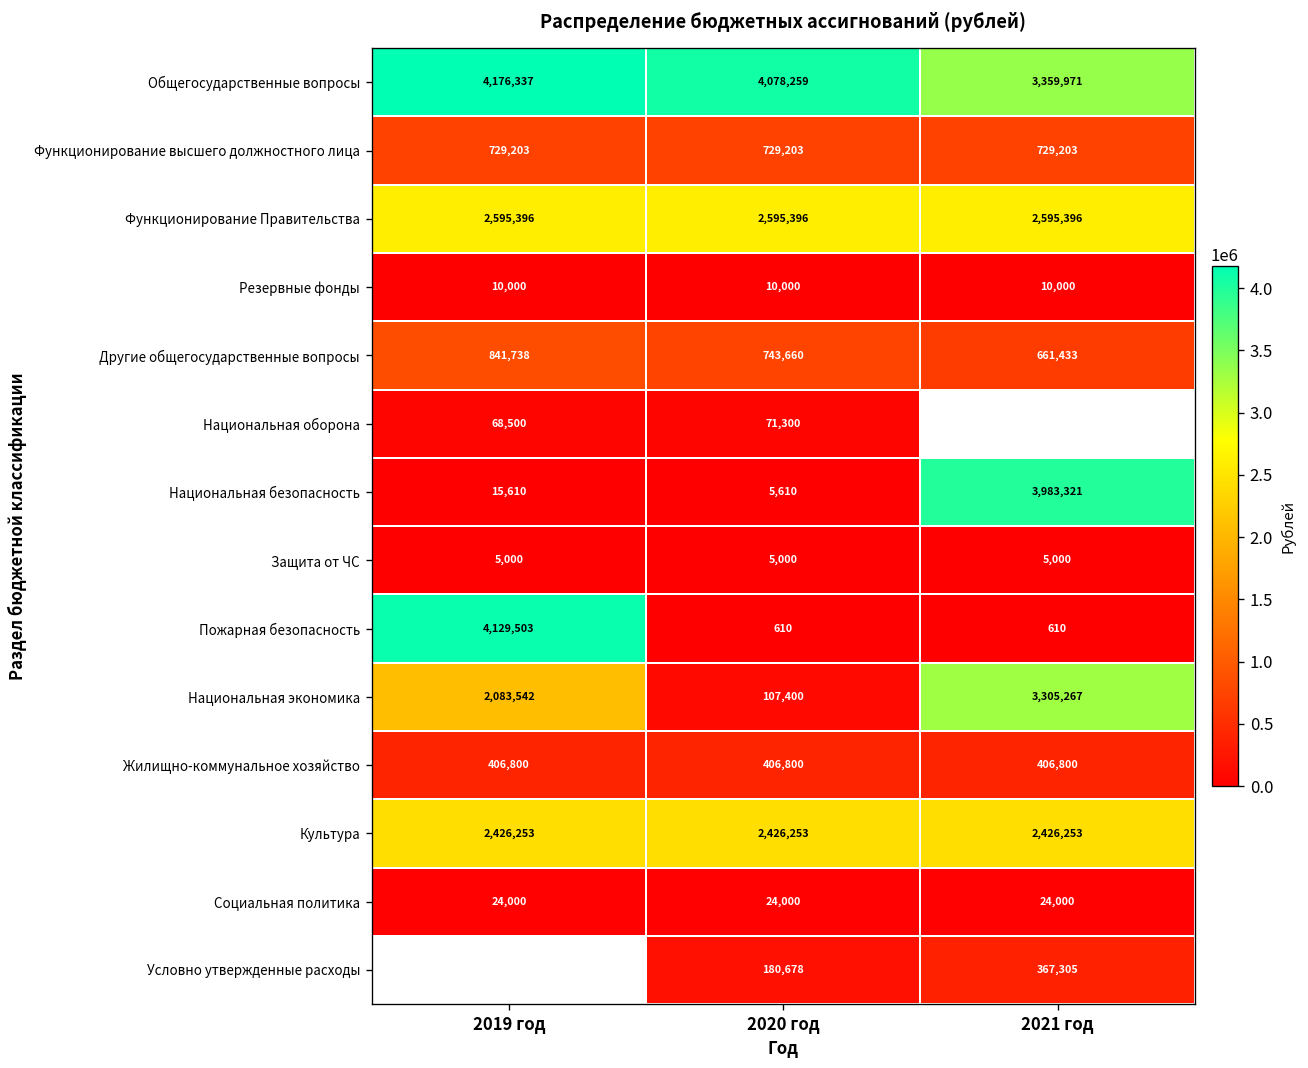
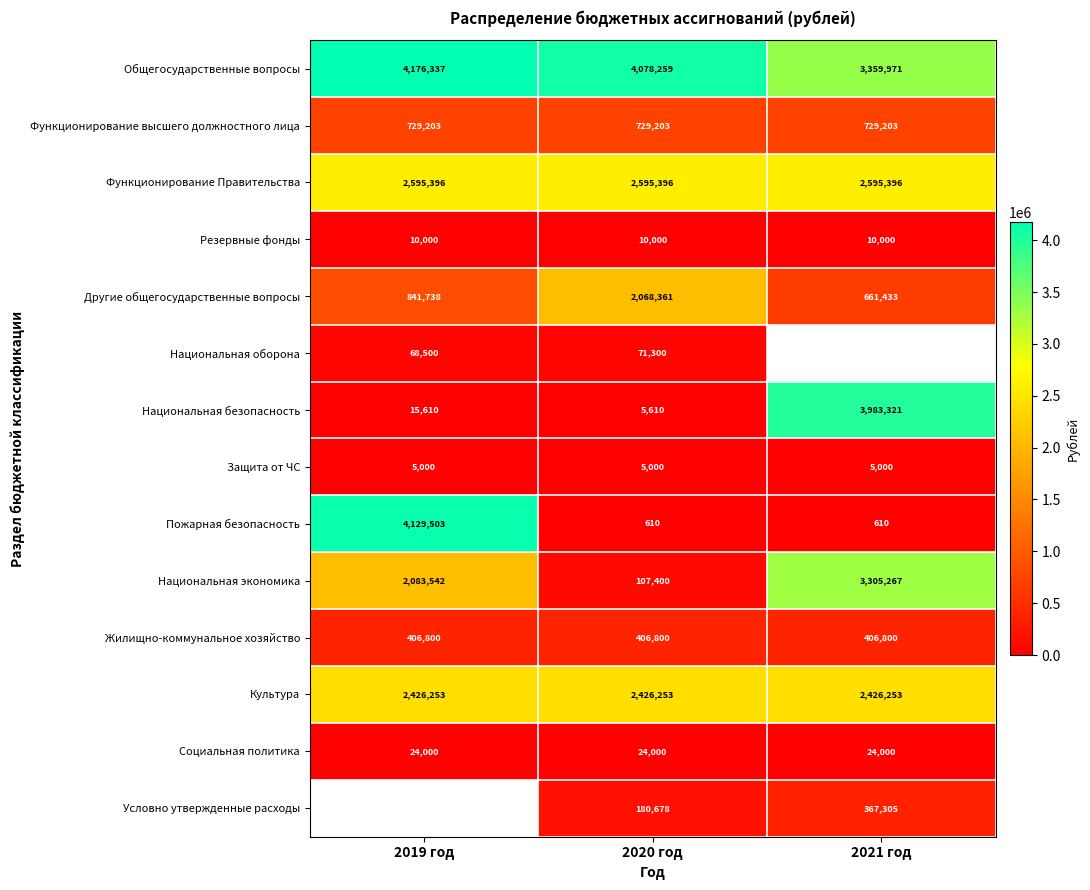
  {
    "Общегосударственные вопросы": {
      "2019 год": "4,176,337",
      "2020 год": "4,078,259",
      "2021 год": "3,359,971"
    },
    "Функционирование высшего должностного лица": {
      "2019 год": "729,203",
      "2020 год": "729,203",
      "2021 год": "729,203"
    },
    "Функционирование Правительства": {
      "2019 год": "2,595,396",
      "2020 год": "2,595,396",
      "2021 год": "2,595,396"
    },
    "Резервные фонды": {
      "2019 год": "10,000",
      "2020 год": "10,000",
      "2021 год": "10,000"
    },
    "Другие общегосударственные вопросы": {
      "2019 год": "841,738",
-     "2020 год": "743,660",
+     "2020 год": "2,068,361",
      "2021 год": "661,433"
    },
    "Национальная оборона": {
      "2019 год": "68,500",
      "2020 год": "71,300"
    },
    "Национальная безопасность": {
      "2019 год": "15,610",
      "2020 год": "5,610",
      "2021 год": "3,983,321"
    },
    "Защита от ЧС": {
      "2019 год": "5,000",
      "2020 год": "5,000",
      "2021 год": "5,000"
    },
    "Пожарная безопасность": {
      "2019 год": "4,129,503",
      "2020 год": "610",
      "2021 год": "610"
    },
    "Национальная экономика": {
      "2019 год": "2,083,542",
      "2020 год": "107,400",
      "2021 год": "3,305,267"
    },
    "Жилищно-коммунальное хозяйство": {
      "2019 год": "406,800",
      "2020 год": "406,800",
      "2021 год": "406,800"
    },
    "Культура": {
      "2019 год": "2,426,253",
      "2020 год": "2,426,253",
      "2021 год": "2,426,253"
    },
    "Социальная политика": {
      "2019 год": "24,000",
      "2020 год": "24,000",
      "2021 год": "24,000"
    },
    "Условно утвержденные расходы": {
      "2020 год": "180,678",
      "2021 год": "367,305"
    }
  }
